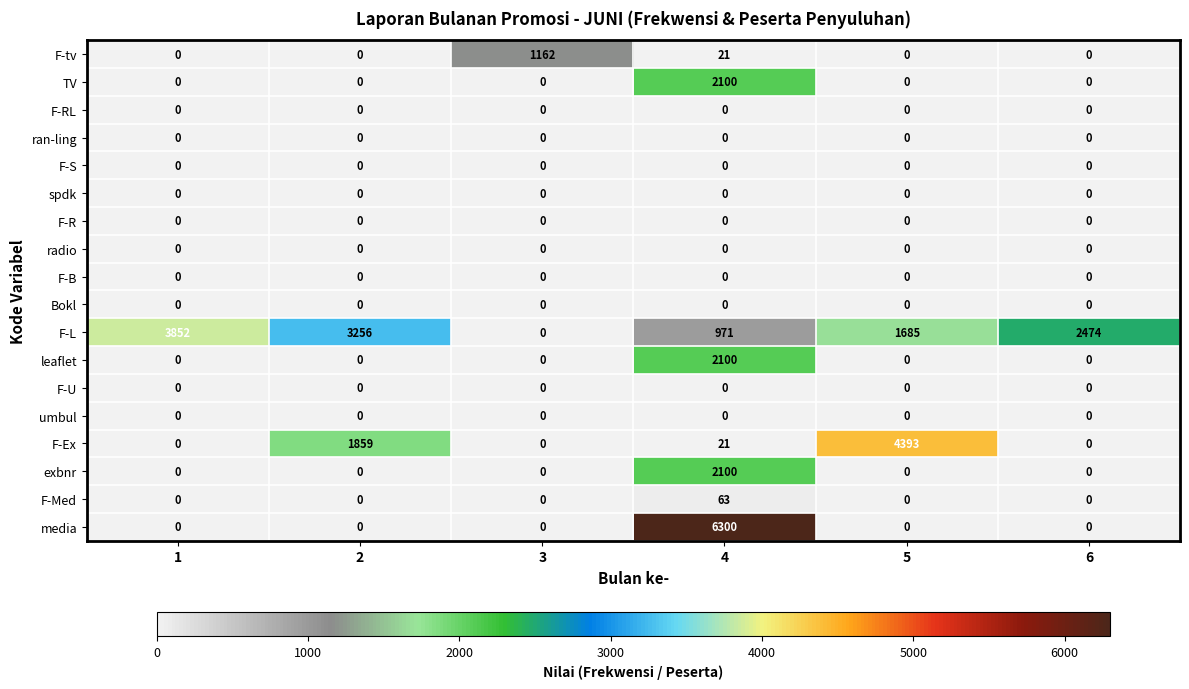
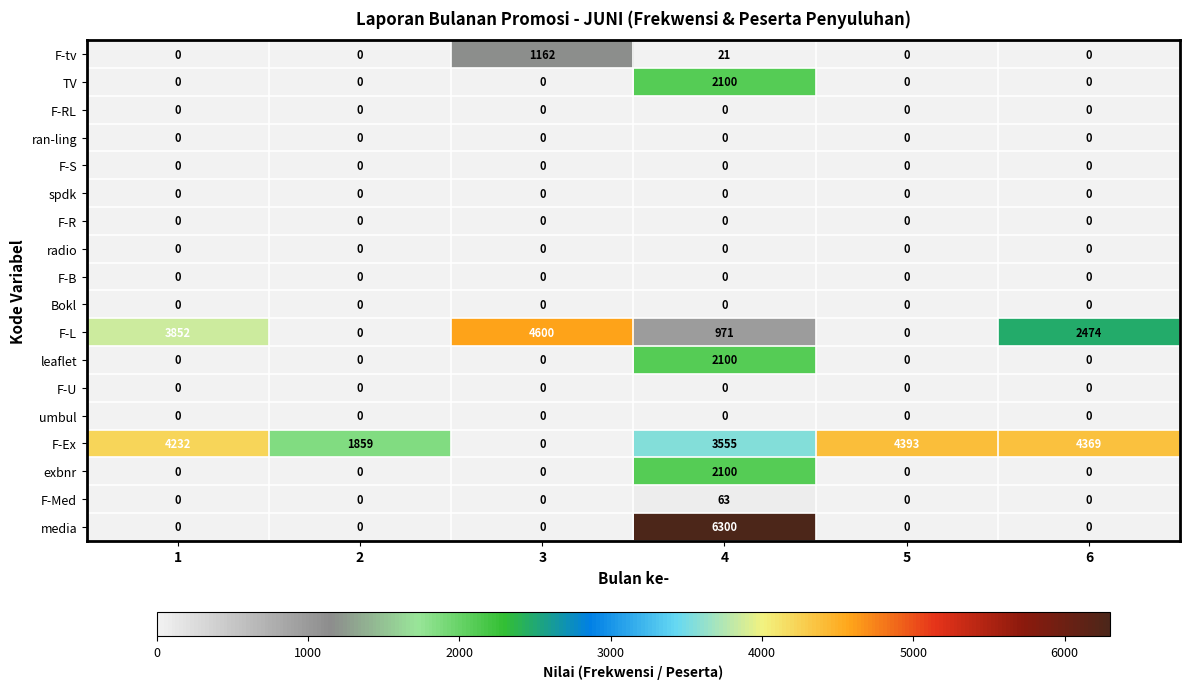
  {
    "F-tv": {
      "1": 0,
      "2": 0,
      "3": 1162,
      "4": 21,
      "5": 0,
      "6": 0
    },
    "TV": {
      "1": 0,
      "2": 0,
      "3": 0,
      "4": 2100,
      "5": 0,
      "6": 0
    },
    "F-RL": {
      "1": 0,
      "2": 0,
      "3": 0,
      "4": 0,
      "5": 0,
      "6": 0
    },
    "ran-ling": {
      "1": 0,
      "2": 0,
      "3": 0,
      "4": 0,
      "5": 0,
      "6": 0
    },
    "F-S": {
      "1": 0,
      "2": 0,
      "3": 0,
      "4": 0,
      "5": 0,
      "6": 0
    },
    "spdk": {
      "1": 0,
      "2": 0,
      "3": 0,
      "4": 0,
      "5": 0,
      "6": 0
    },
    "F-R": {
      "1": 0,
      "2": 0,
      "3": 0,
      "4": 0,
      "5": 0,
      "6": 0
    },
    "radio": {
      "1": 0,
      "2": 0,
      "3": 0,
      "4": 0,
      "5": 0,
      "6": 0
    },
    "F-B": {
      "1": 0,
      "2": 0,
      "3": 0,
      "4": 0,
      "5": 0,
      "6": 0
    },
    "Bokl": {
      "1": 0,
      "2": 0,
      "3": 0,
      "4": 0,
      "5": 0,
      "6": 0
    },
    "F-L": {
      "1": 3852,
-     "2": 3256,
-     "3": 0,
+     "2": 0,
+     "3": 4600,
      "4": 971,
-     "5": 1685,
+     "5": 0,
      "6": 2474
    },
    "leaflet": {
      "1": 0,
      "2": 0,
      "3": 0,
      "4": 2100,
      "5": 0,
      "6": 0
    },
    "F-U": {
      "1": 0,
      "2": 0,
      "3": 0,
      "4": 0,
      "5": 0,
      "6": 0
    },
    "umbul": {
      "1": 0,
      "2": 0,
      "3": 0,
      "4": 0,
      "5": 0,
      "6": 0
    },
    "F-Ex": {
-     "1": 0,
+     "1": 4232,
      "2": 1859,
      "3": 0,
-     "4": 21,
+     "4": 3555,
      "5": 4393,
-     "6": 0
+     "6": 4369
    },
    "exbnr": {
      "1": 0,
      "2": 0,
      "3": 0,
      "4": 2100,
      "5": 0,
      "6": 0
    },
    "F-Med": {
      "1": 0,
      "2": 0,
      "3": 0,
      "4": 63,
      "5": 0,
      "6": 0
    },
    "media": {
      "1": 0,
      "2": 0,
      "3": 0,
      "4": 6300,
      "5": 0,
      "6": 0
    }
  }
